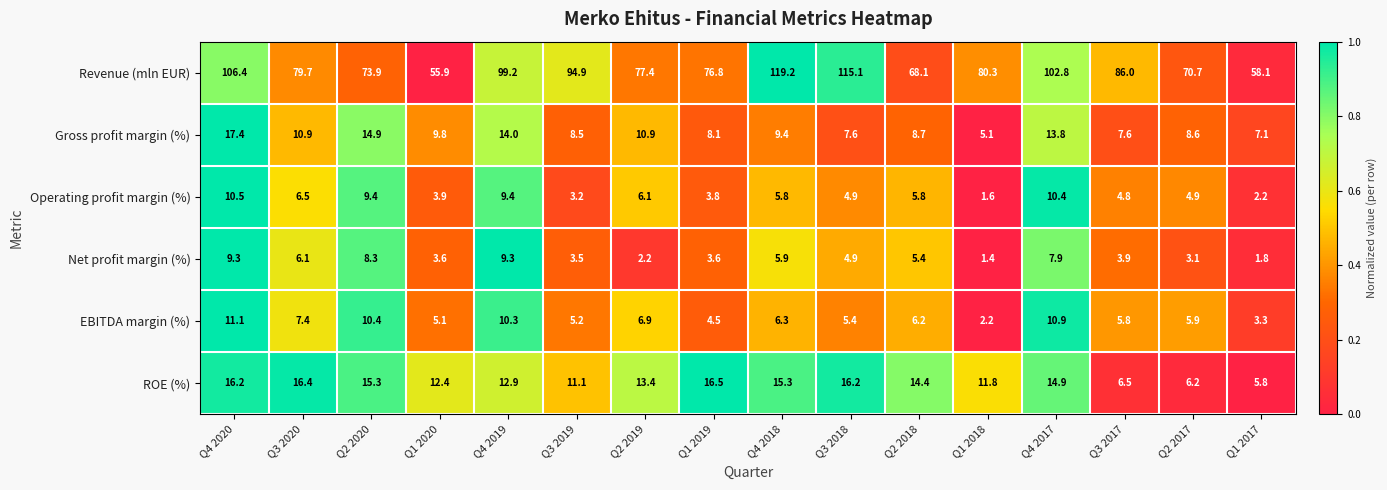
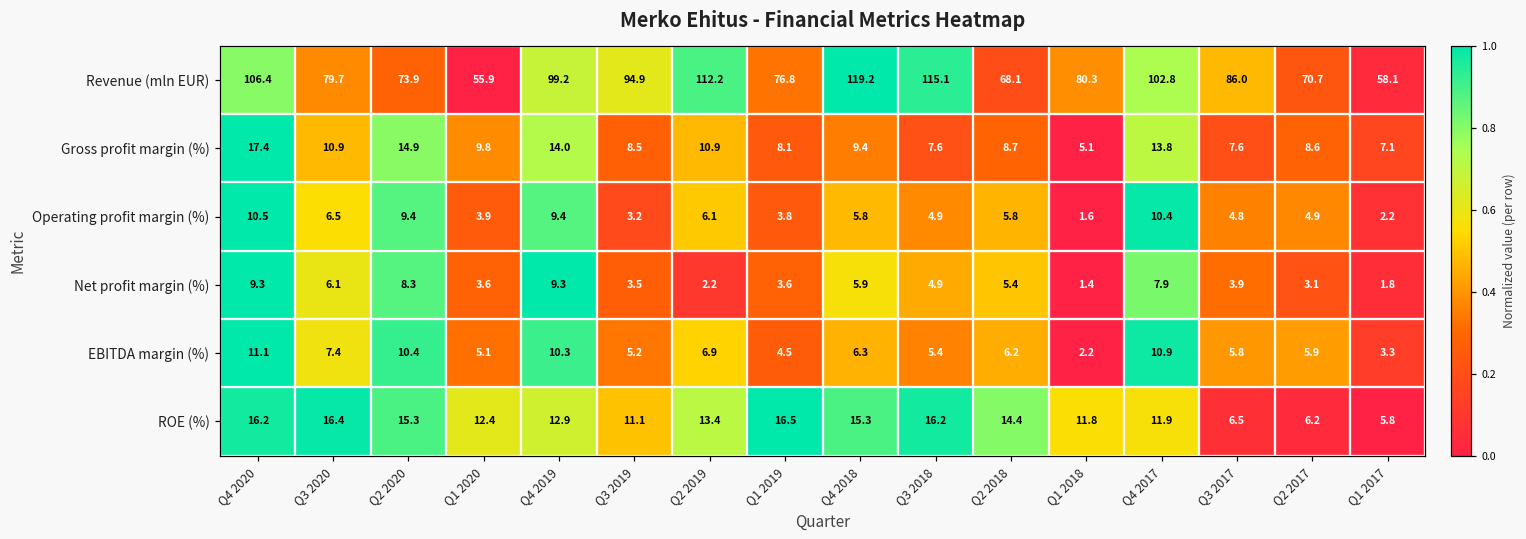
  {
    "Revenue (mln EUR)": {
      "Q4 2020": 106.4,
      "Q3 2020": 79.7,
      "Q2 2020": 73.9,
      "Q1 2020": 55.9,
      "Q4 2019": 99.2,
      "Q3 2019": 94.9,
-     "Q2 2019": 77.4,
+     "Q2 2019": 112.2,
      "Q1 2019": 76.8,
      "Q4 2018": 119.2,
      "Q3 2018": 115.1,
      "Q2 2018": 68.1,
      "Q1 2018": 80.3,
      "Q4 2017": 102.8,
      "Q3 2017": 86.0,
      "Q2 2017": 70.7,
      "Q1 2017": 58.1
    },
    "Gross profit margin (%)": {
      "Q4 2020": 17.4,
      "Q3 2020": 10.9,
      "Q2 2020": 14.9,
      "Q1 2020": 9.8,
      "Q4 2019": 14.0,
      "Q3 2019": 8.5,
      "Q2 2019": 10.9,
      "Q1 2019": 8.1,
      "Q4 2018": 9.4,
      "Q3 2018": 7.6,
      "Q2 2018": 8.7,
      "Q1 2018": 5.1,
      "Q4 2017": 13.8,
      "Q3 2017": 7.6,
      "Q2 2017": 8.6,
      "Q1 2017": 7.1
    },
    "Operating profit margin (%)": {
      "Q4 2020": 10.5,
      "Q3 2020": 6.5,
      "Q2 2020": 9.4,
      "Q1 2020": 3.9,
      "Q4 2019": 9.4,
      "Q3 2019": 3.2,
      "Q2 2019": 6.1,
      "Q1 2019": 3.8,
      "Q4 2018": 5.8,
      "Q3 2018": 4.9,
      "Q2 2018": 5.8,
      "Q1 2018": 1.6,
      "Q4 2017": 10.4,
      "Q3 2017": 4.8,
      "Q2 2017": 4.9,
      "Q1 2017": 2.2
    },
    "Net profit margin (%)": {
      "Q4 2020": 9.3,
      "Q3 2020": 6.1,
      "Q2 2020": 8.3,
      "Q1 2020": 3.6,
      "Q4 2019": 9.3,
      "Q3 2019": 3.5,
      "Q2 2019": 2.2,
      "Q1 2019": 3.6,
      "Q4 2018": 5.9,
      "Q3 2018": 4.9,
      "Q2 2018": 5.4,
      "Q1 2018": 1.4,
      "Q4 2017": 7.9,
      "Q3 2017": 3.9,
      "Q2 2017": 3.1,
      "Q1 2017": 1.8
    },
    "EBITDA margin (%)": {
      "Q4 2020": 11.1,
      "Q3 2020": 7.4,
      "Q2 2020": 10.4,
      "Q1 2020": 5.1,
      "Q4 2019": 10.3,
      "Q3 2019": 5.2,
      "Q2 2019": 6.9,
      "Q1 2019": 4.5,
      "Q4 2018": 6.3,
      "Q3 2018": 5.4,
      "Q2 2018": 6.2,
      "Q1 2018": 2.2,
      "Q4 2017": 10.9,
      "Q3 2017": 5.8,
      "Q2 2017": 5.9,
      "Q1 2017": 3.3
    },
    "ROE (%)": {
      "Q4 2020": 16.2,
      "Q3 2020": 16.4,
      "Q2 2020": 15.3,
      "Q1 2020": 12.4,
      "Q4 2019": 12.9,
      "Q3 2019": 11.1,
      "Q2 2019": 13.4,
      "Q1 2019": 16.5,
      "Q4 2018": 15.3,
      "Q3 2018": 16.2,
      "Q2 2018": 14.4,
      "Q1 2018": 11.8,
-     "Q4 2017": 14.9,
+     "Q4 2017": 11.9,
      "Q3 2017": 6.5,
      "Q2 2017": 6.2,
      "Q1 2017": 5.8
    }
  }
